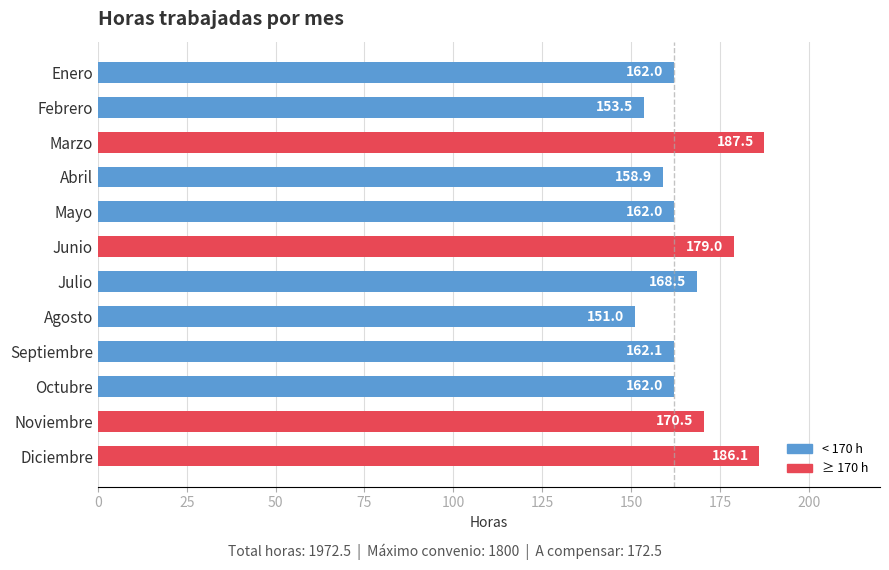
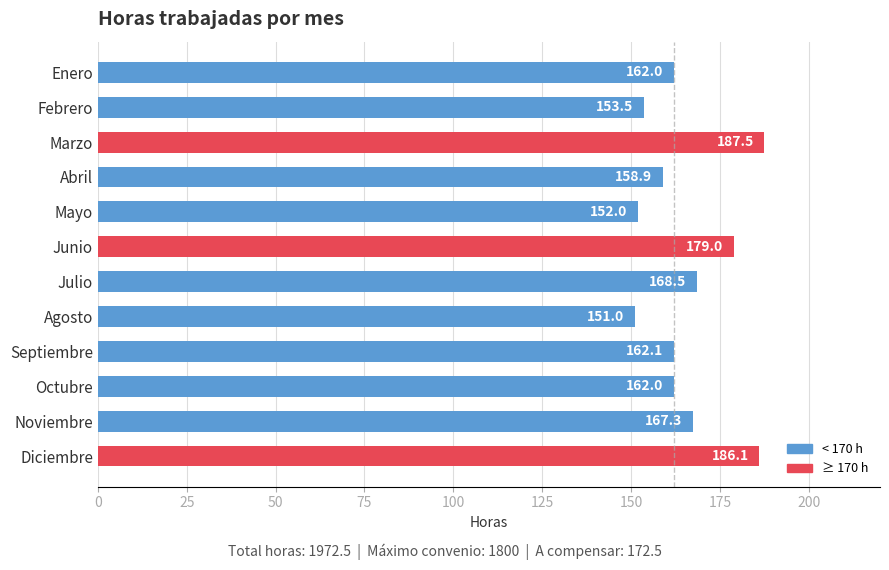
  {
    "Enero": 162.0,
    "Febrero": 153.5,
    "Marzo": 187.5,
    "Abril": 158.9,
-   "Mayo": 162.0,
+   "Mayo": 152.0,
    "Junio": 179.0,
    "Julio": 168.5,
    "Agosto": 151.0,
    "Septiembre": 162.1,
    "Octubre": 162.0,
-   "Noviembre": 170.5,
+   "Noviembre": 167.3,
    "Diciembre": 186.1
  }
